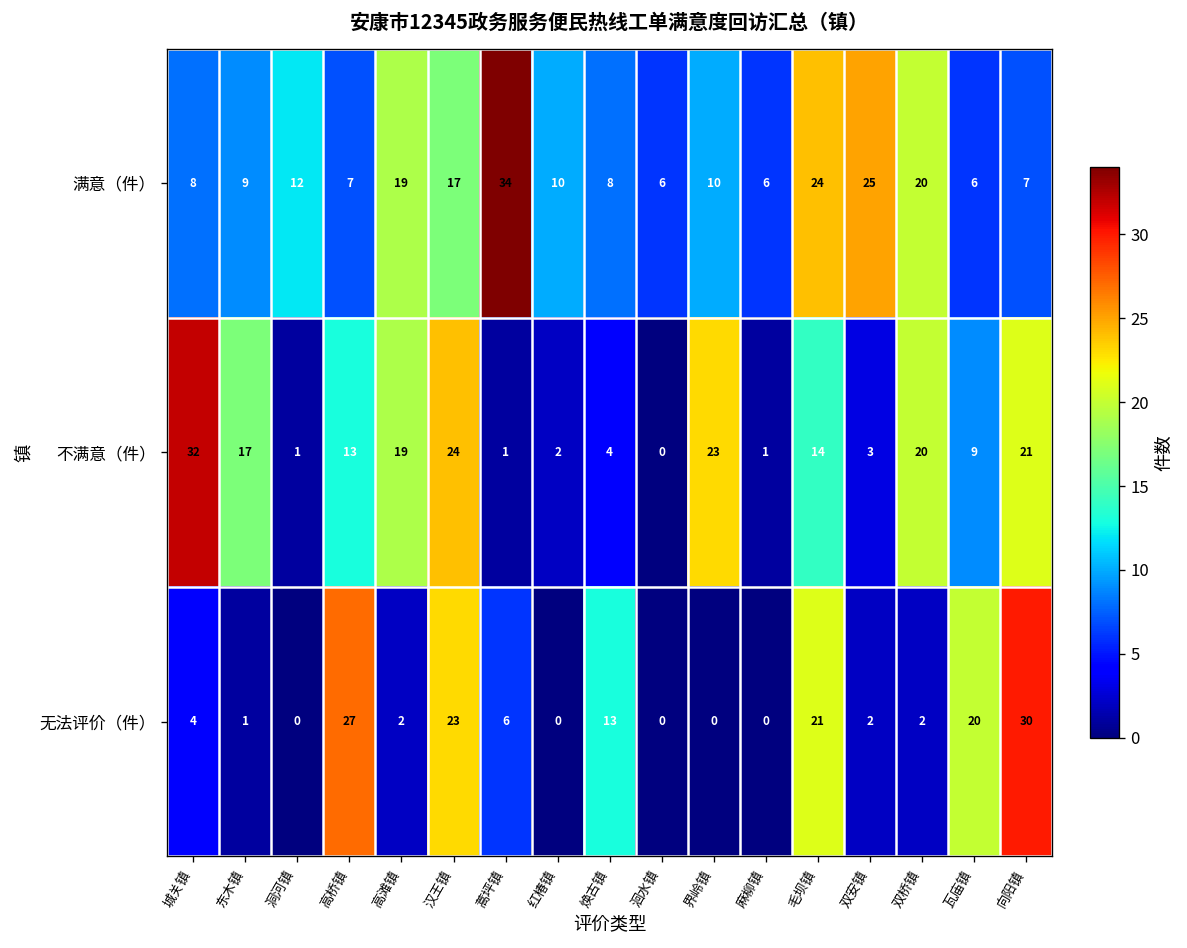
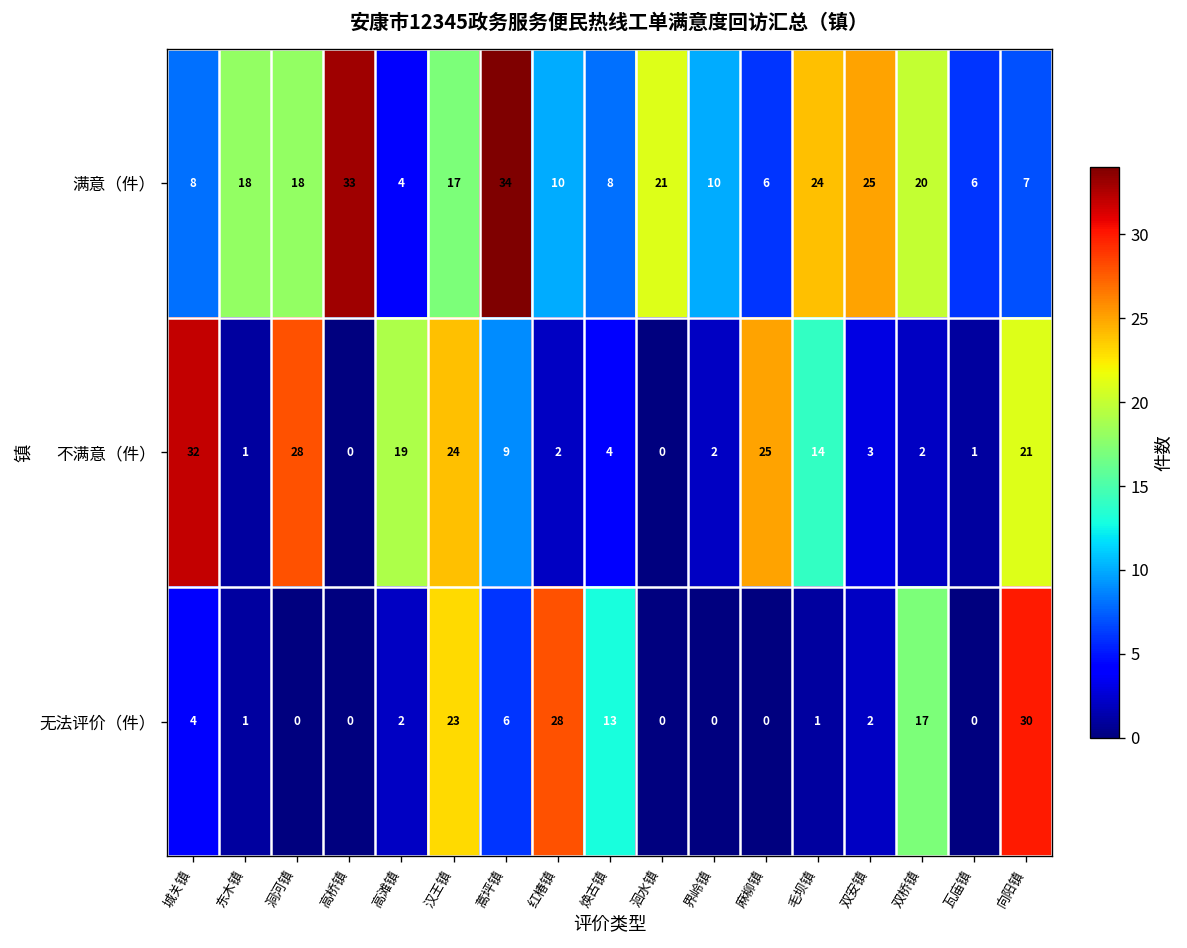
  {
    "满意（件）": {
      "城关镇": 8,
-     "东木镇": 9,
-     "洞河镇": 12,
-     "高桥镇": 7,
-     "高滩镇": 19,
+     "东木镇": 18,
+     "洞河镇": 18,
+     "高桥镇": 33,
+     "高滩镇": 4,
      "汉王镇": 17,
      "蒿坪镇": 34,
      "红椿镇": 10,
      "焕古镇": 8,
-     "洄水镇": 6,
+     "洄水镇": 21,
      "界岭镇": 10,
      "麻柳镇": 6,
      "毛坝镇": 24,
      "双安镇": 25,
      "双桥镇": 20,
      "瓦庙镇": 6,
      "向阳镇": 7
    },
    "不满意（件）": {
      "城关镇": 32,
-     "东木镇": 17,
-     "洞河镇": 1,
-     "高桥镇": 13,
+     "东木镇": 1,
+     "洞河镇": 28,
+     "高桥镇": 0,
      "高滩镇": 19,
      "汉王镇": 24,
-     "蒿坪镇": 1,
+     "蒿坪镇": 9,
      "红椿镇": 2,
      "焕古镇": 4,
      "洄水镇": 0,
-     "界岭镇": 23,
-     "麻柳镇": 1,
+     "界岭镇": 2,
+     "麻柳镇": 25,
      "毛坝镇": 14,
      "双安镇": 3,
-     "双桥镇": 20,
-     "瓦庙镇": 9,
+     "双桥镇": 2,
+     "瓦庙镇": 1,
      "向阳镇": 21
    },
    "无法评价（件）": {
      "城关镇": 4,
      "东木镇": 1,
      "洞河镇": 0,
-     "高桥镇": 27,
+     "高桥镇": 0,
      "高滩镇": 2,
      "汉王镇": 23,
      "蒿坪镇": 6,
-     "红椿镇": 0,
+     "红椿镇": 28,
      "焕古镇": 13,
      "洄水镇": 0,
      "界岭镇": 0,
      "麻柳镇": 0,
-     "毛坝镇": 21,
+     "毛坝镇": 1,
      "双安镇": 2,
-     "双桥镇": 2,
-     "瓦庙镇": 20,
+     "双桥镇": 17,
+     "瓦庙镇": 0,
      "向阳镇": 30
    }
  }
